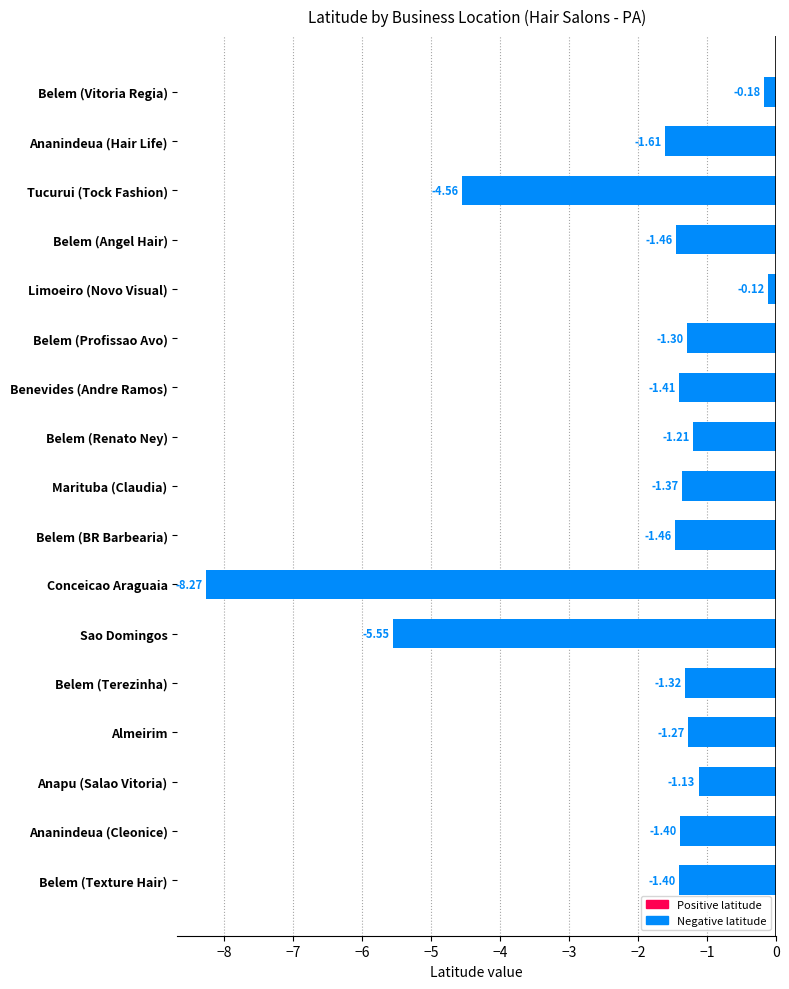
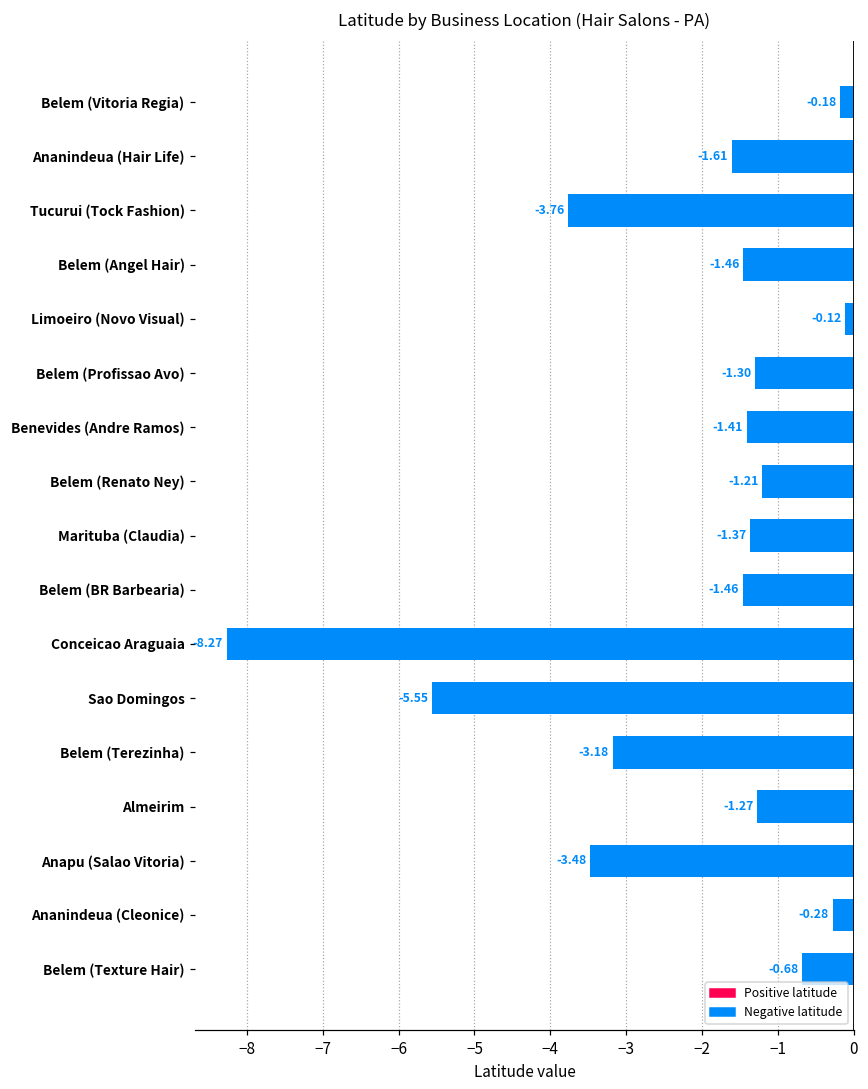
  {
    "Belem (Vitoria Regia)": -0.18,
    "Ananindeua (Hair Life)": -1.61,
-   "Tucurui (Tock Fashion)": -4.56,
+   "Tucurui (Tock Fashion)": -3.76,
    "Belem (Angel Hair)": -1.46,
    "Limoeiro (Novo Visual)": -0.12,
    "Belem (Profissao Avo)": -1.30,
    "Benevides (Andre Ramos)": -1.41,
    "Belem (Renato Ney)": -1.21,
    "Marituba (Claudia)": -1.37,
    "Belem (BR Barbearia)": -1.46,
    "Conceicao Araguaia": -8.27,
    "Sao Domingos": -5.55,
-   "Belem (Terezinha)": -1.32,
+   "Belem (Terezinha)": -3.18,
    "Almeirim": -1.27,
-   "Anapu (Salao Vitoria)": -1.13,
-   "Ananindeua (Cleonice)": -1.40,
-   "Belem (Texture Hair)": -1.40
+   "Anapu (Salao Vitoria)": -3.48,
+   "Ananindeua (Cleonice)": -0.28,
+   "Belem (Texture Hair)": -0.68
  }
